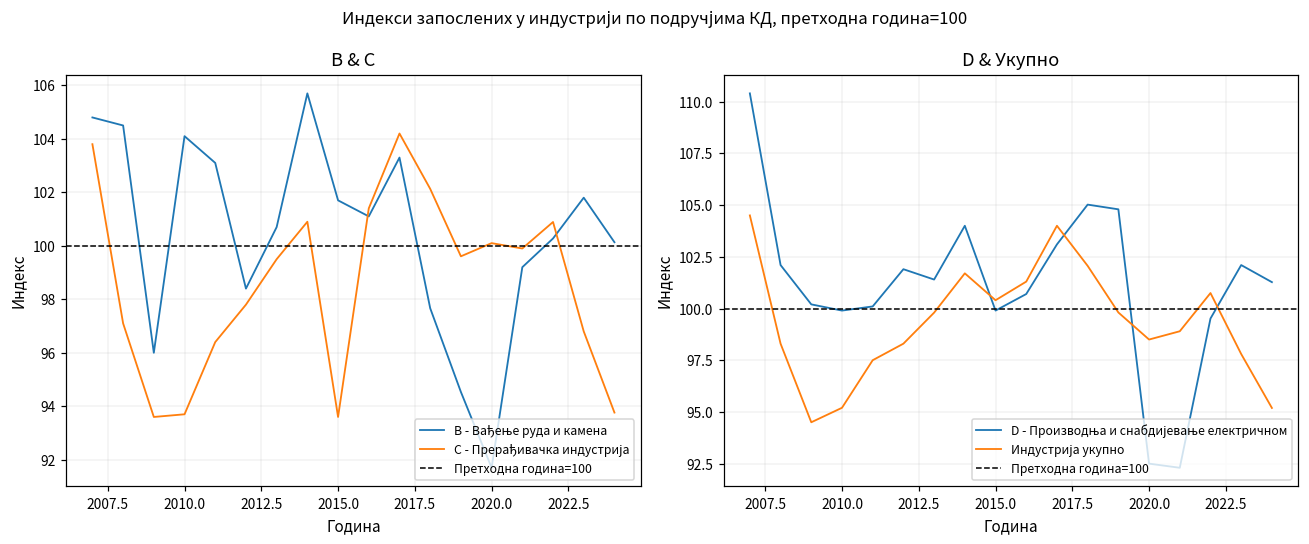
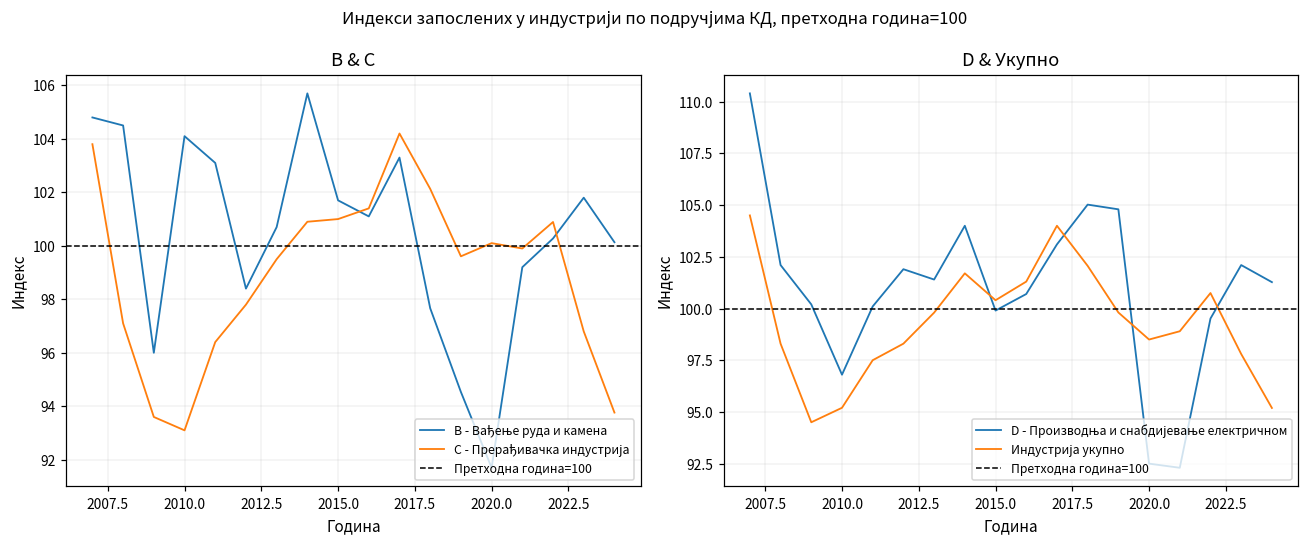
  {
    "B & C": {
      "B - Вађење руда и камена": {
        "2010.0": 104.1,
        "2015.0": 101.7
      },
      "C - Прерађивачка индустрија": {
-       "2010.0": 93.7,
-       "2015.0": 93.6,
+       "2010.0": 93.1,
+       "2015.0": 101.0,
        "2020.0": 100.1
      }
    },
    "D & Укупно": {
      "D - Производња и снабдијевање електричном": {
-       "2010.0": 99.9,
+       "2010.0": 96.8,
        "2015.0": 99.9
      },
      "Индустрија укупно": {
        "2010.0": 95.2,
        "2015.0": 100.4,
        "2020.0": 98.5
      }
    }
  }
